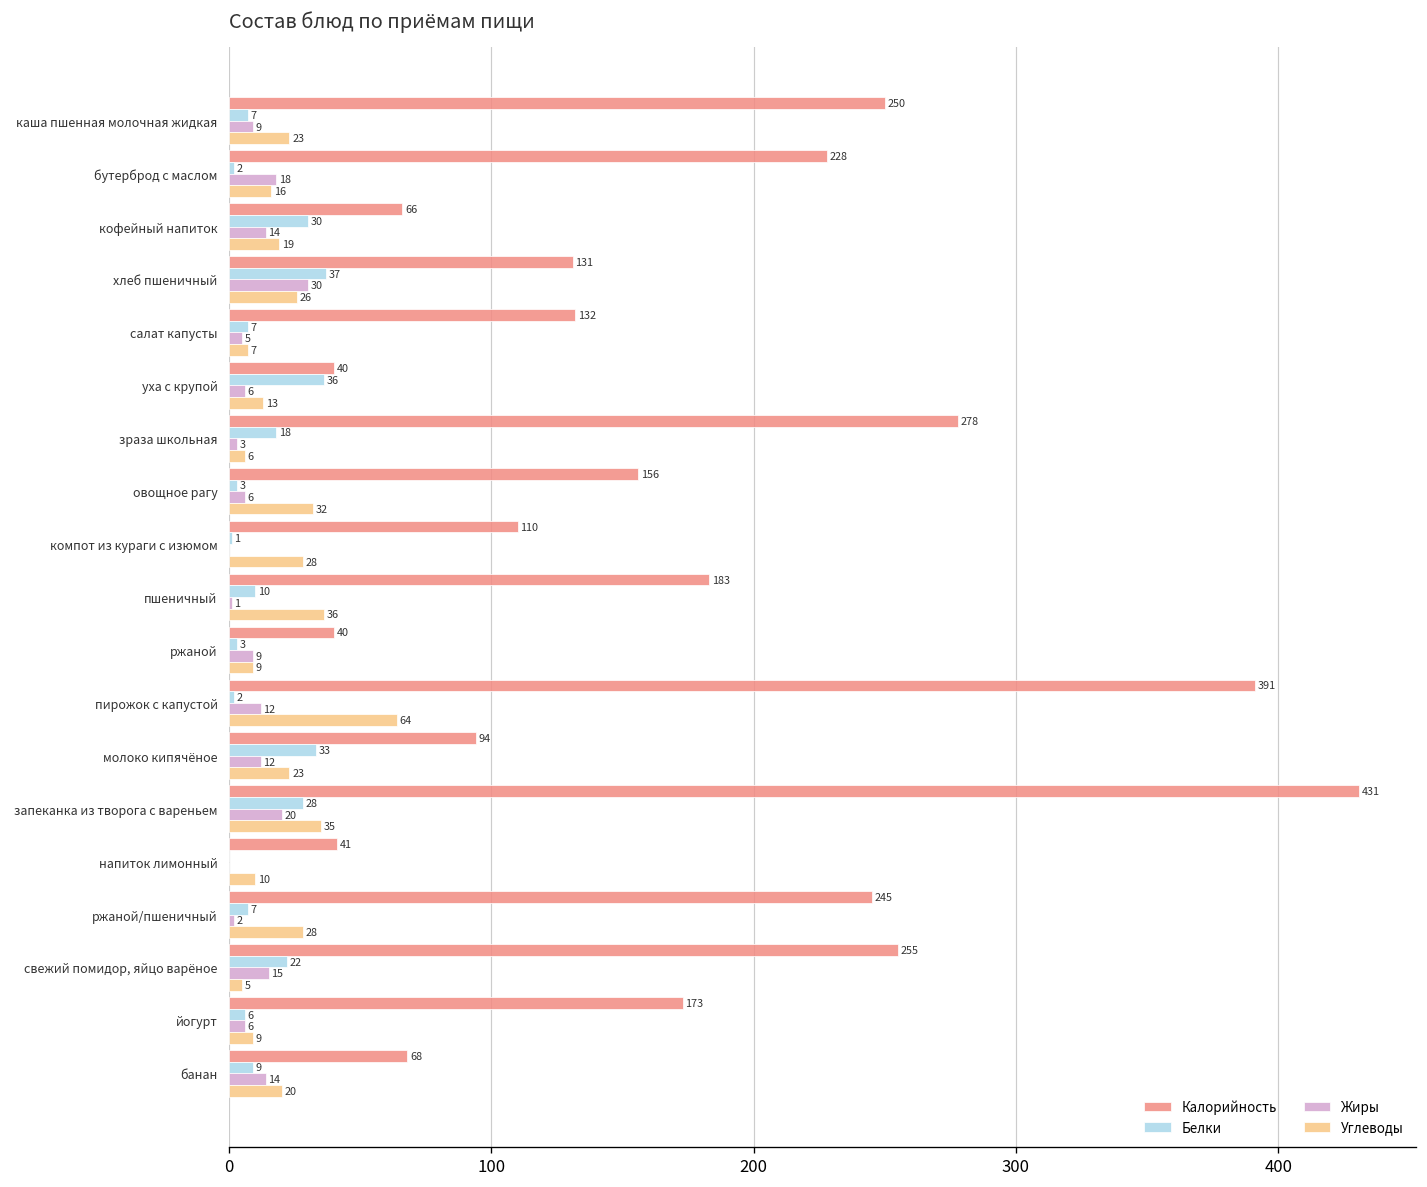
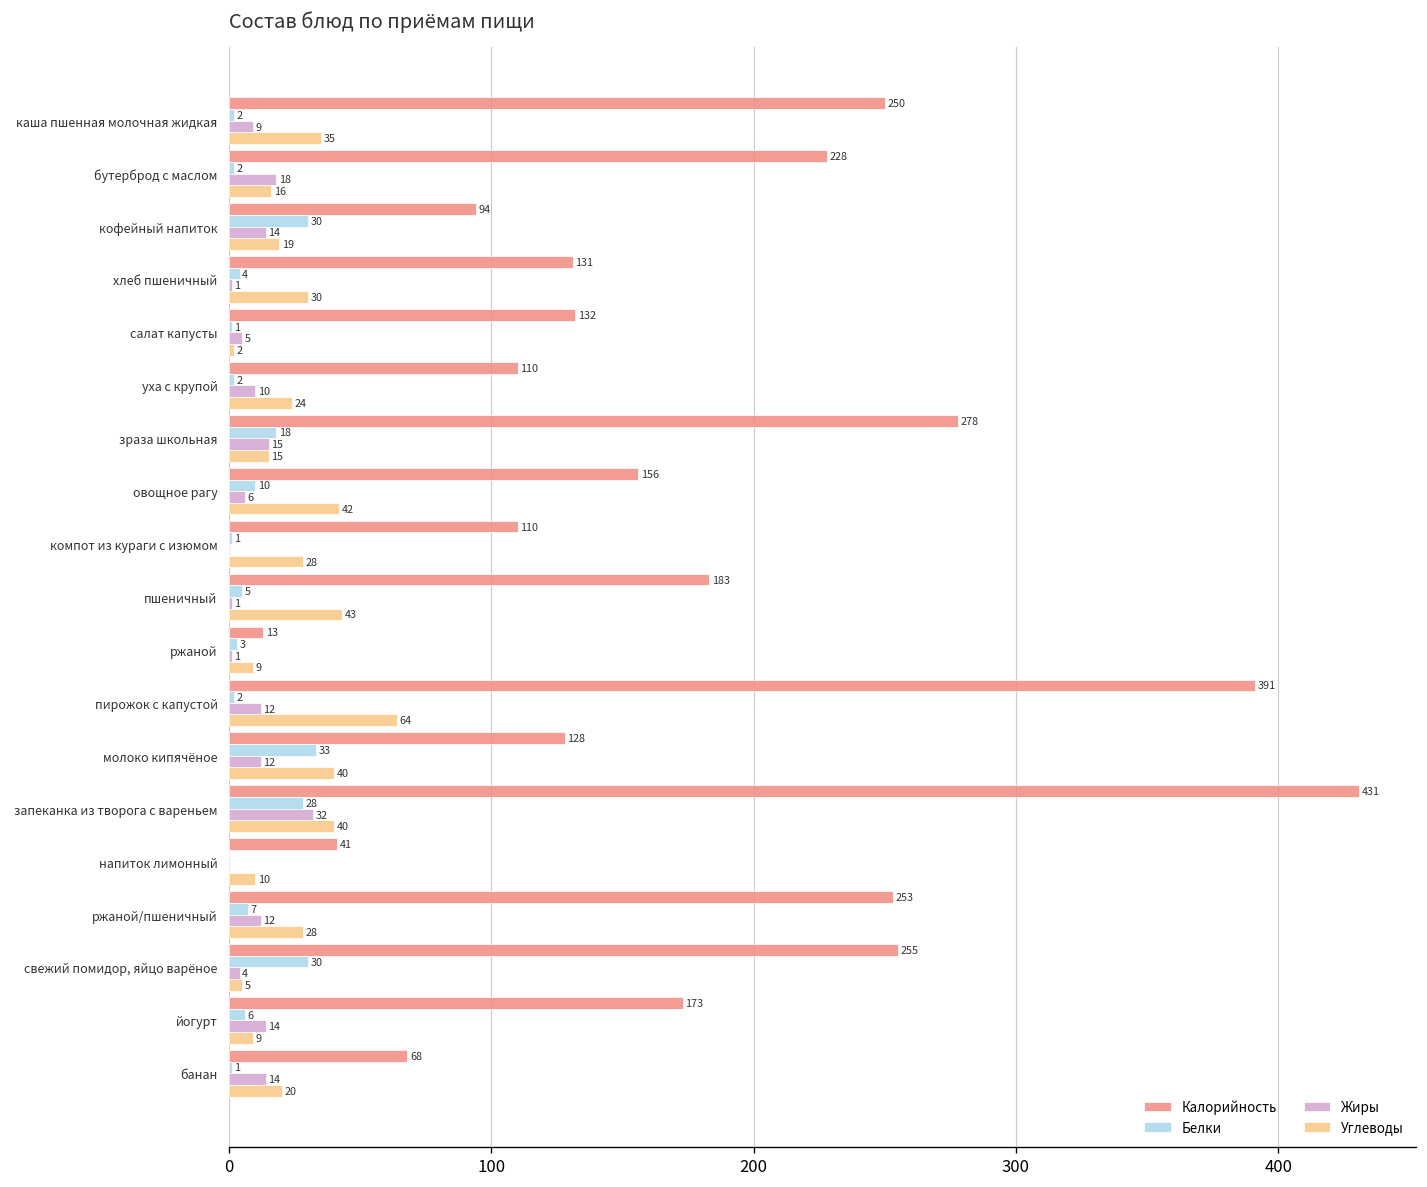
  {
    "Калорийность": {
      "каша пшенная молочная жидкая": 250,
      "бутерброд с маслом": 228,
-     "кофейный напиток": 66,
+     "кофейный напиток": 94,
      "хлеб пшеничный": 131,
      "салат капусты": 132,
-     "уха с крупой": 40,
+     "уха с крупой": 110,
      "зраза школьная": 278,
      "овощное рагу": 156,
      "компот из кураги с изюмом": 110,
      "пшеничный": 183,
-     "ржаной": 40,
+     "ржаной": 13,
      "пирожок с капустой": 391,
-     "молоко кипячёное": 94,
+     "молоко кипячёное": 128,
      "запеканка из творога с вареньем": 431,
      "напиток лимонный": 41,
-     "ржаной/пшеничный": 245,
+     "ржаной/пшеничный": 253,
      "свежий помидор, яйцо варёное": 255,
      "йогурт": 173,
      "банан": 68
    },
    "Белки": {
-     "каша пшенная молочная жидкая": 7,
+     "каша пшенная молочная жидкая": 2,
      "бутерброд с маслом": 2,
      "кофейный напиток": 30,
-     "хлеб пшеничный": 37,
-     "салат капусты": 7,
-     "уха с крупой": 36,
+     "хлеб пшеничный": 4,
+     "салат капусты": 1,
+     "уха с крупой": 2,
      "зраза школьная": 18,
-     "овощное рагу": 3,
+     "овощное рагу": 10,
      "компот из кураги с изюмом": 1,
-     "пшеничный": 10,
+     "пшеничный": 5,
      "ржаной": 3,
      "пирожок с капустой": 2,
      "молоко кипячёное": 33,
      "запеканка из творога с вареньем": 28,
      "ржаной/пшеничный": 7,
-     "свежий помидор, яйцо варёное": 22,
+     "свежий помидор, яйцо варёное": 30,
      "йогурт": 6,
-     "банан": 9
+     "банан": 1
    },
    "Жиры": {
      "каша пшенная молочная жидкая": 9,
      "бутерброд с маслом": 18,
      "кофейный напиток": 14,
-     "хлеб пшеничный": 30,
+     "хлеб пшеничный": 1,
      "салат капусты": 5,
-     "уха с крупой": 6,
-     "зраза школьная": 3,
+     "уха с крупой": 10,
+     "зраза школьная": 15,
      "овощное рагу": 6,
      "пшеничный": 1,
-     "ржаной": 9,
+     "ржаной": 1,
      "пирожок с капустой": 12,
      "молоко кипячёное": 12,
-     "запеканка из творога с вареньем": 20,
-     "ржаной/пшеничный": 2,
-     "свежий помидор, яйцо варёное": 15,
-     "йогурт": 6,
+     "запеканка из творога с вареньем": 32,
+     "ржаной/пшеничный": 12,
+     "свежий помидор, яйцо варёное": 4,
+     "йогурт": 14,
      "банан": 14
    },
    "Углеводы": {
-     "каша пшенная молочная жидкая": 23,
+     "каша пшенная молочная жидкая": 35,
      "бутерброд с маслом": 16,
      "кофейный напиток": 19,
-     "хлеб пшеничный": 26,
-     "салат капусты": 7,
-     "уха с крупой": 13,
-     "зраза школьная": 6,
-     "овощное рагу": 32,
+     "хлеб пшеничный": 30,
+     "салат капусты": 2,
+     "уха с крупой": 24,
+     "зраза школьная": 15,
+     "овощное рагу": 42,
      "компот из кураги с изюмом": 28,
-     "пшеничный": 36,
+     "пшеничный": 43,
      "ржаной": 9,
      "пирожок с капустой": 64,
-     "молоко кипячёное": 23,
-     "запеканка из творога с вареньем": 35,
+     "молоко кипячёное": 40,
+     "запеканка из творога с вареньем": 40,
      "напиток лимонный": 10,
      "ржаной/пшеничный": 28,
      "свежий помидор, яйцо варёное": 5,
      "йогурт": 9,
      "банан": 20
    }
  }
